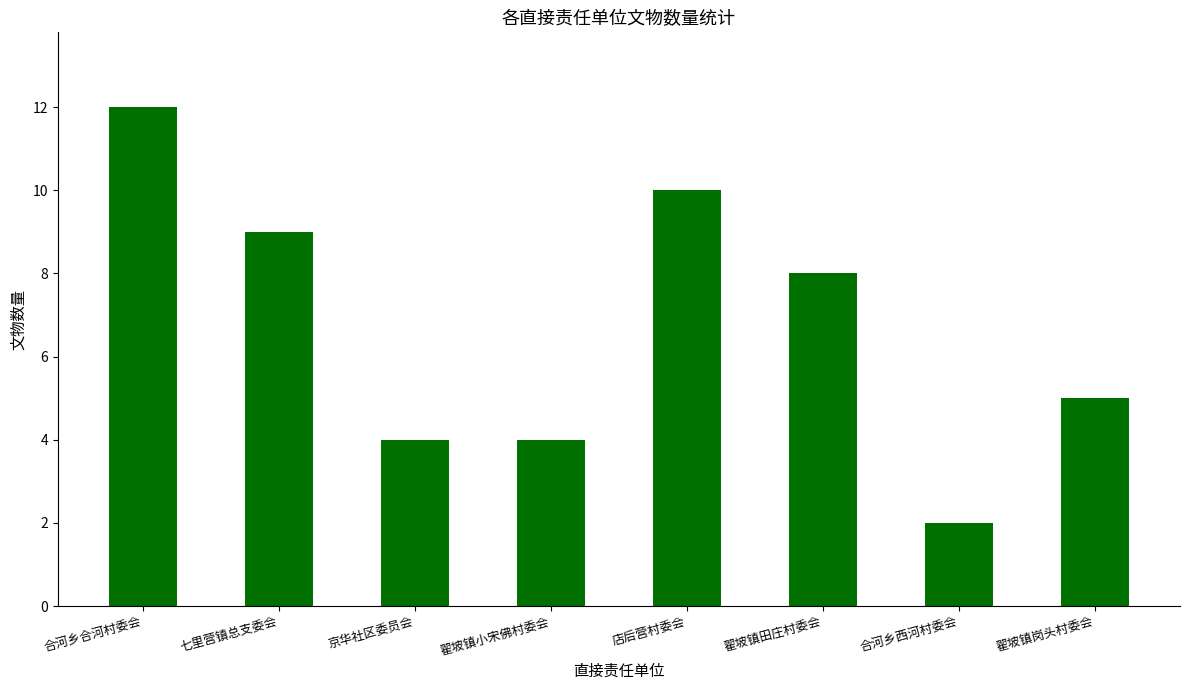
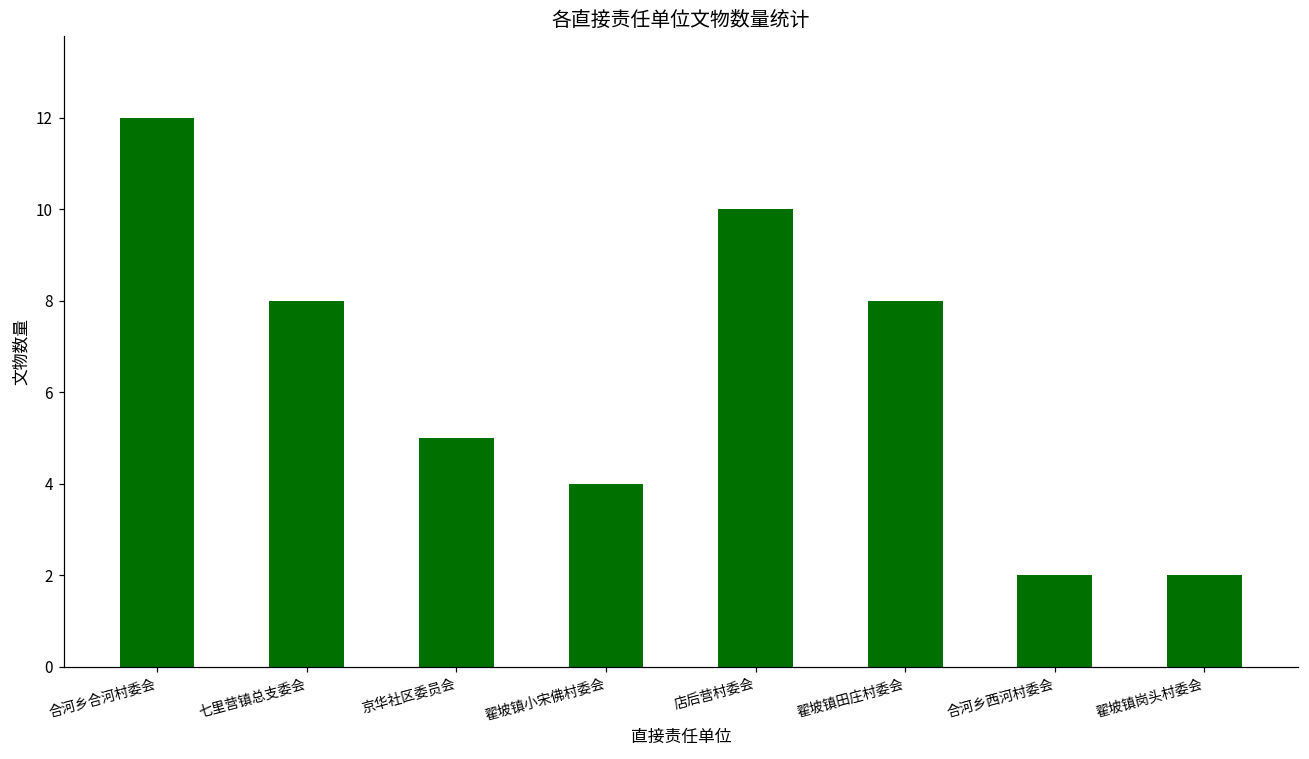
  {
    "合河乡合河村委会": 12,
-   "七里营镇总支委会": 9,
-   "京华社区委员会": 4,
+   "七里营镇总支委会": 8,
+   "京华社区委员会": 5,
    "翟坡镇小宋佛村委会": 4,
    "店后营村委会": 10,
    "翟坡镇田庄村委会": 8,
    "合河乡西河村委会": 2,
-   "翟坡镇岗头村委会": 5
+   "翟坡镇岗头村委会": 2
  }
